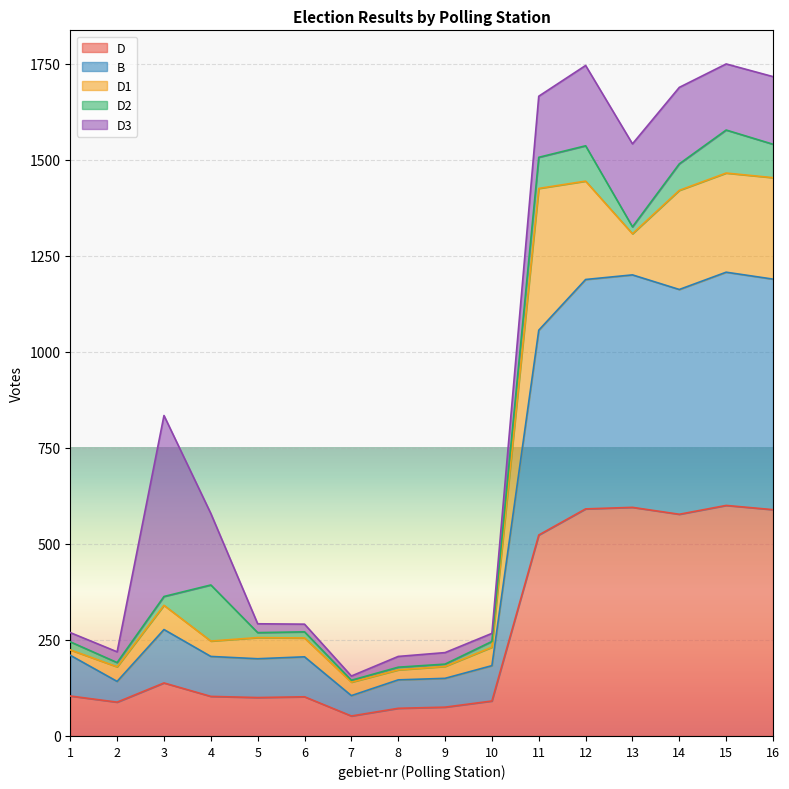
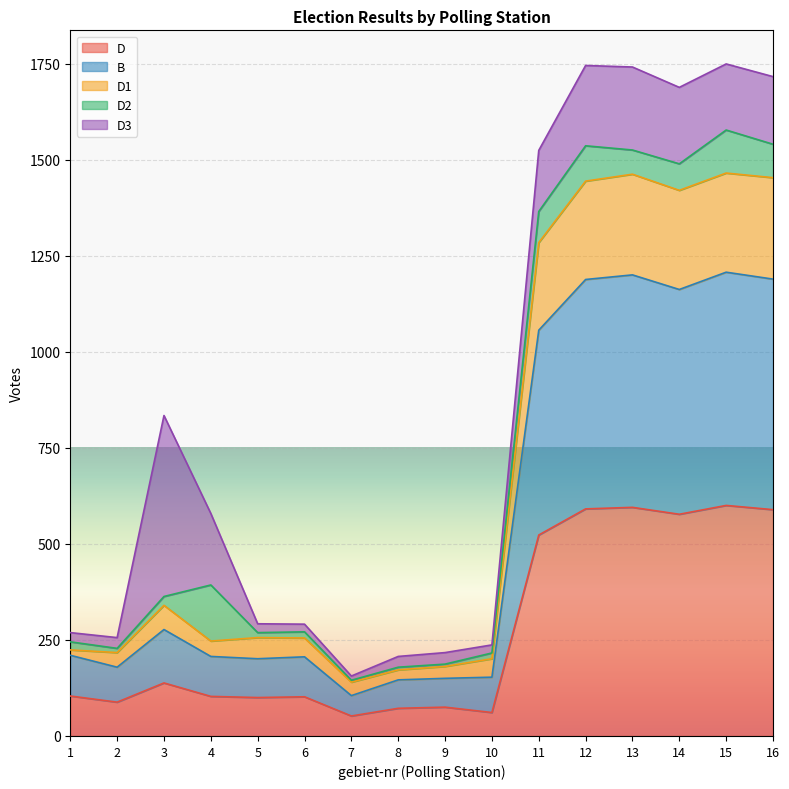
  {
    "D": {
      "1": 100,
      "2": 90,
      "3": 140,
      "4": 100,
      "5": 100,
      "6": 100,
      "7": 50,
      "8": 70,
      "9": 80,
-     "10": 90,
+     "10": 60,
      "11": 520,
      "12": 590,
      "13": 600,
      "14": 580,
      "15": 600,
      "16": 590
    },
    "B": {
      "1": 110,
-     "2": 50,
+     "2": 90,
      "3": 140,
      "4": 100,
      "5": 100,
      "6": 100,
      "7": 50,
      "8": 70,
      "9": 80,
      "10": 90,
      "11": 530,
      "12": 600,
      "13": 610,
      "14": 590,
      "15": 610,
      "16": 600
    },
    "D1": {
      "1": 10,
      "2": 40,
      "3": 60,
      "4": 40,
      "5": 60,
      "6": 50,
      "8": 30,
      "10": 50,
-     "11": 370,
+     "11": 230,
      "12": 260,
-     "13": 110,
+     "13": 260,
      "14": 260,
      "15": 260,
      "16": 260
    },
    "D2": {
      "1": 20,
      "2": 10,
      "3": 20,
      "4": 150,
      "5": 10,
      "6": 20,
      "8": 10,
      "10": 20,
      "11": 80,
      "12": 90,
-     "13": 20,
+     "13": 60,
      "14": 70,
      "15": 110,
      "16": 90
    },
    "D3": {
      "1": 20,
      "2": 30,
      "3": 470,
      "4": 190,
      "5": 20,
      "6": 20,
      "7": 10,
      "8": 30,
      "9": 30,
      "10": 20,
      "11": 160,
      "12": 210,
      "13": 220,
      "14": 200,
      "15": 170,
      "16": 180
    }
  }
